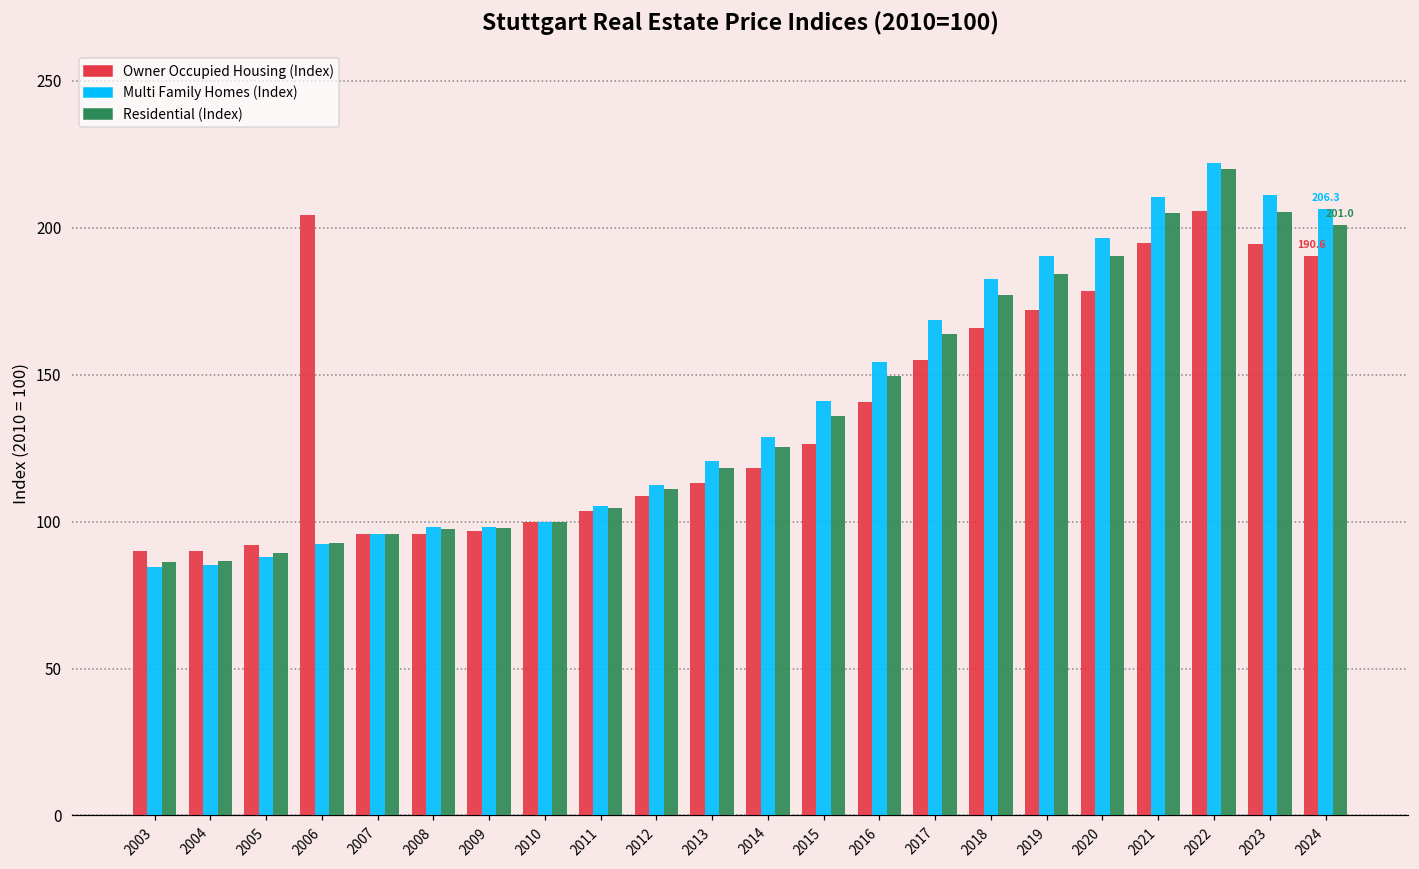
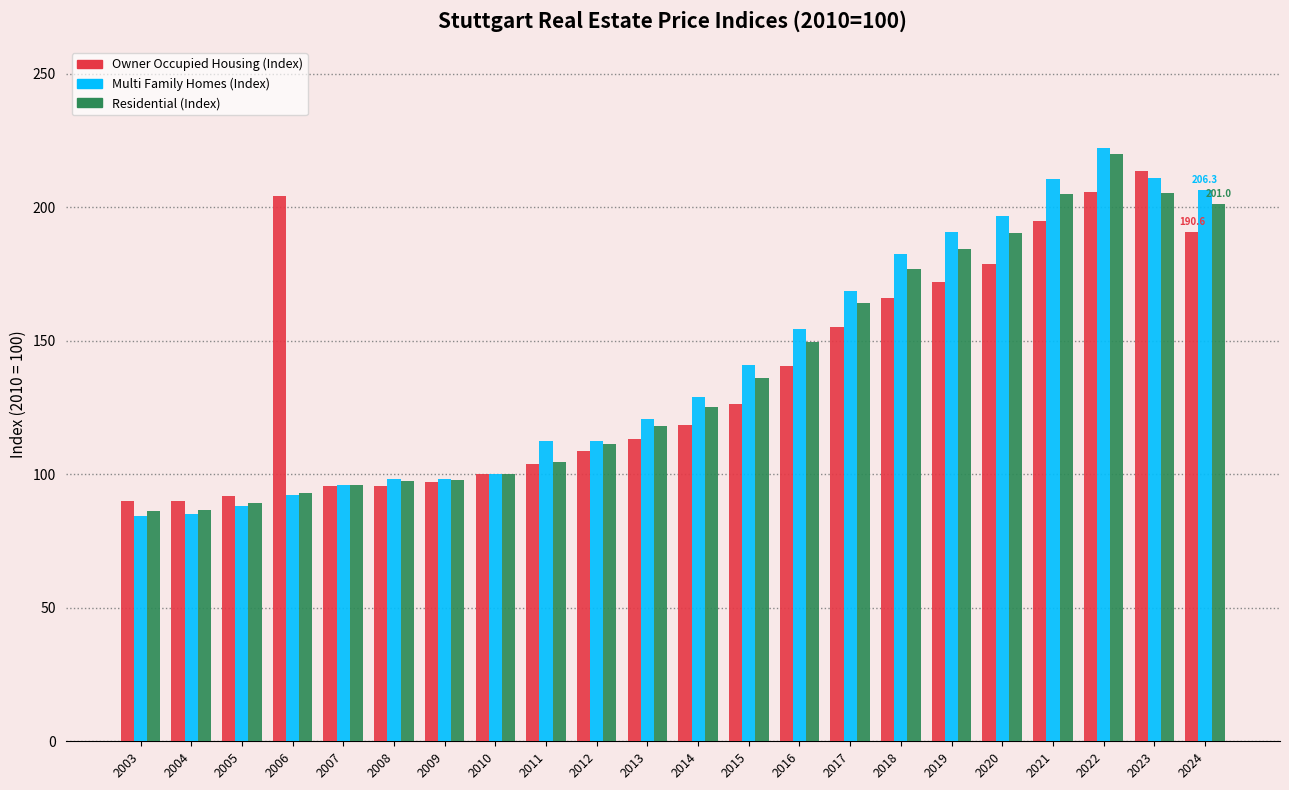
  {
    "Owner Occupied Housing (Index)": {
      "2003": 90,
      "2004": 90,
      "2005": 92,
      "2006": 204,
      "2007": 96,
      "2008": 96,
      "2009": 97,
      "2010": 100,
      "2011": 104,
      "2012": 109,
      "2013": 113,
      "2014": 118,
      "2015": 126,
      "2016": 141,
      "2017": 155,
      "2018": 166,
      "2019": 172,
      "2020": 179,
      "2021": 195,
      "2022": 206,
-     "2023": 194
+     "2023": 213
    },
    "Multi Family Homes (Index)": {
      "2003": 84,
      "2004": 85,
      "2005": 88,
      "2006": 92,
      "2007": 96,
      "2008": 98,
      "2009": 98,
      "2010": 100,
-     "2011": 105,
+     "2011": 112,
      "2012": 113,
      "2013": 121,
      "2014": 129,
      "2015": 141,
      "2016": 154,
      "2017": 169,
      "2018": 183,
      "2019": 191,
      "2020": 197,
      "2021": 210,
      "2022": 222,
      "2023": 211
    },
    "Residential (Index)": {
      "2024": 201.0
    }
  }
